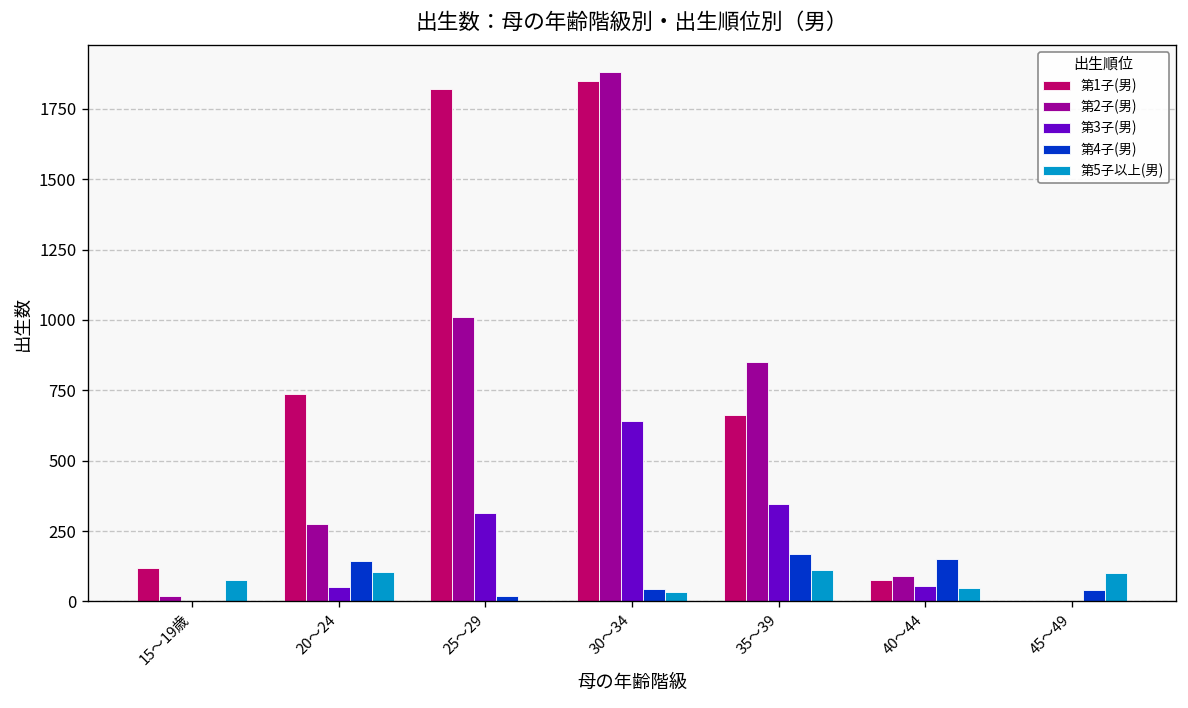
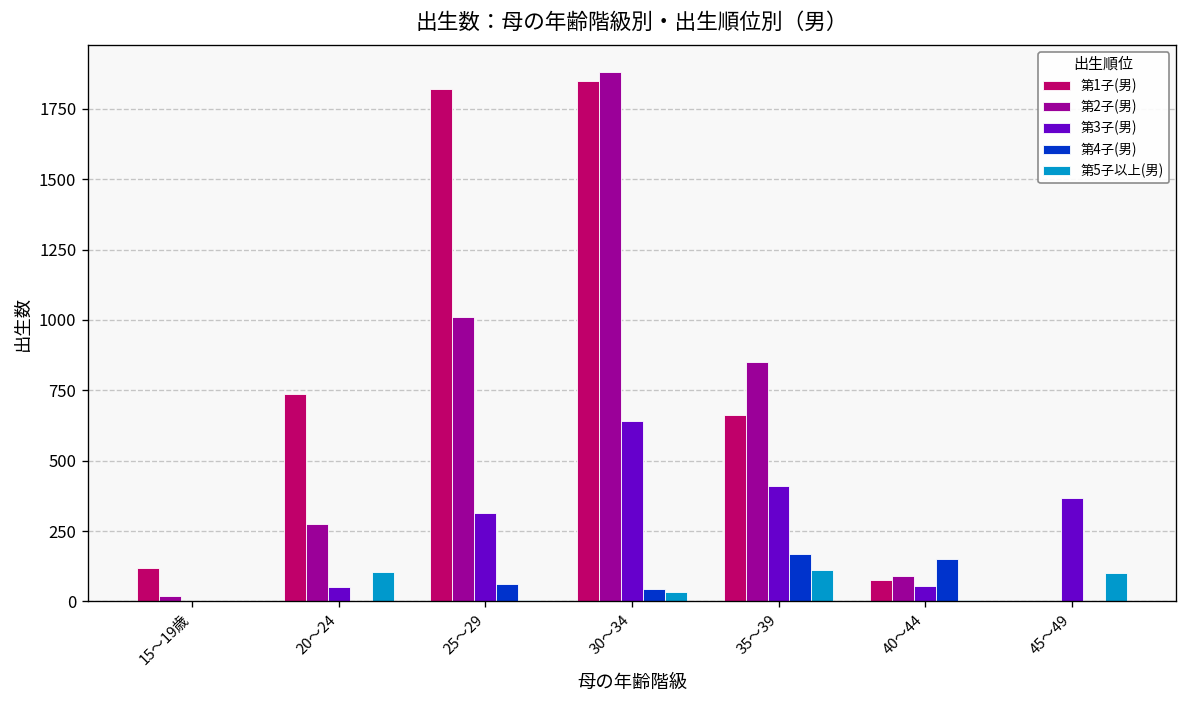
  {
    "第3子(男)": {
      "15～19歳": 0,
      "20～24": 50,
      "25～29": 320,
      "30～34": 640,
-     "35～39": 350,
+     "35～39": 410,
      "40～44": 50,
-     "45～49": 0
+     "45～49": 370
    },
    "第4子(男)": {
      "15～19歳": 0,
-     "20～24": 150,
-     "25～29": 20,
+     "20～24": 0,
+     "25～29": 60,
      "30～34": 50,
      "35～39": 170,
      "40～44": 150,
-     "45～49": 40
+     "45～49": 0
    },
    "第5子以上(男)": {
-     "15～19歳": 80,
+     "15～19歳": 0,
      "20～24": 100,
      "30～34": 30,
      "35～39": 110,
-     "40～44": 50,
+     "40～44": 10,
      "45～49": 100
    }
  }
